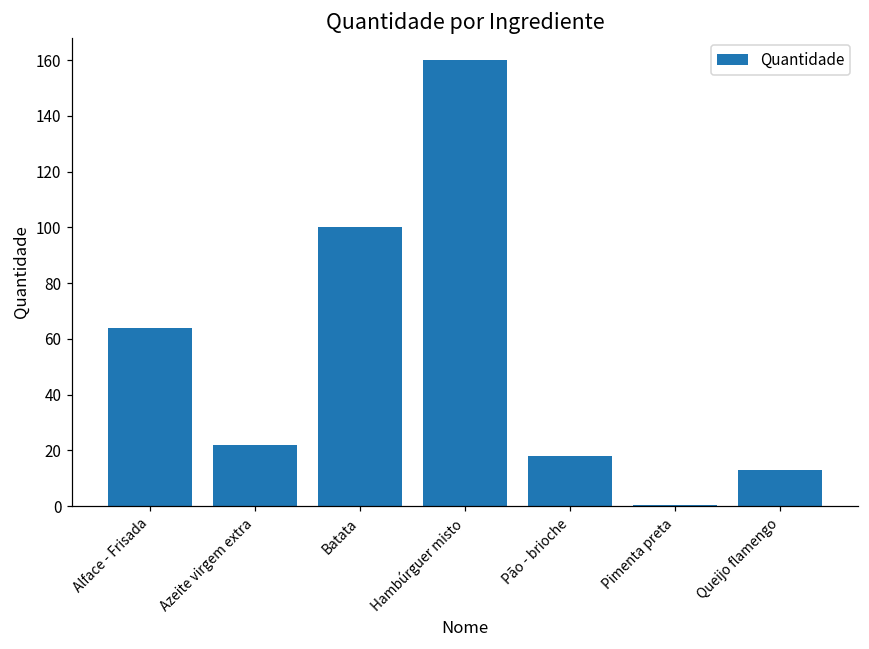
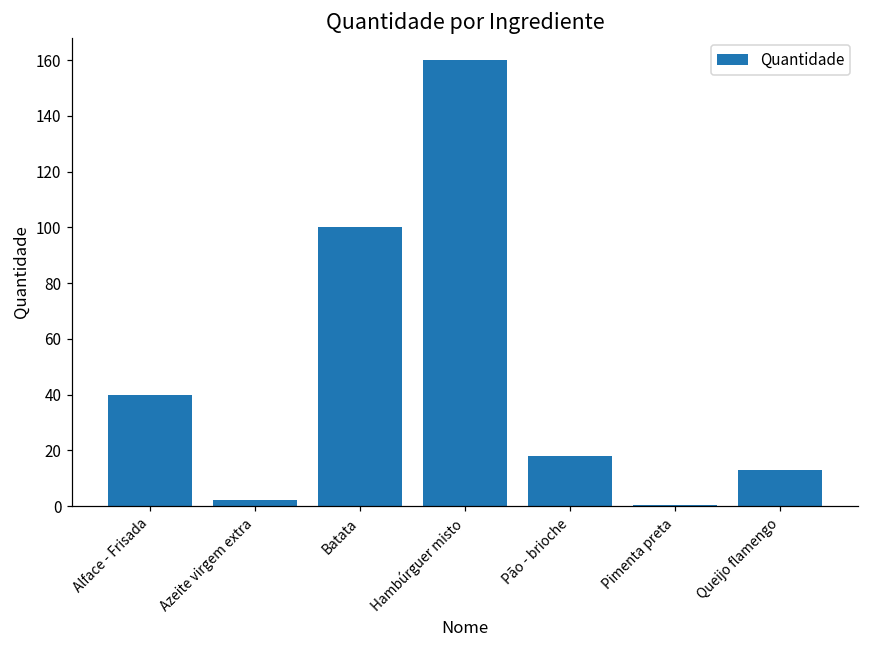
  {
-   "Alface - Frisada": 64,
-   "Azeite virgem extra": 22,
+   "Alface - Frisada": 40,
+   "Azeite virgem extra": 2,
    "Batata": 100,
    "Hambúrguer misto": 160,
    "Pão - brioche": 18,
    "Queijo flamengo": 13
  }
